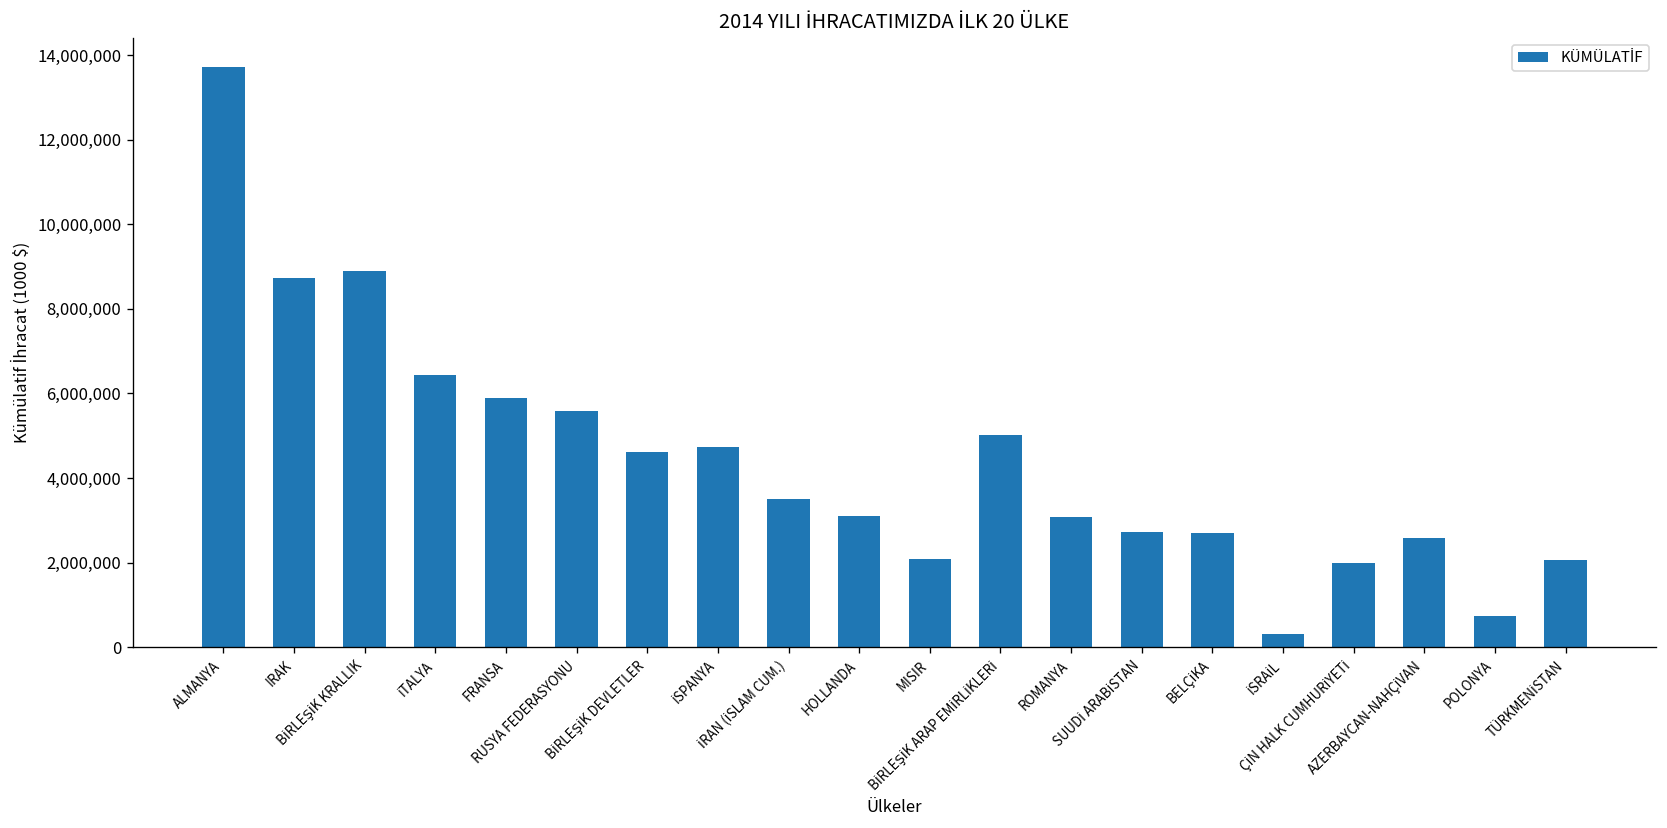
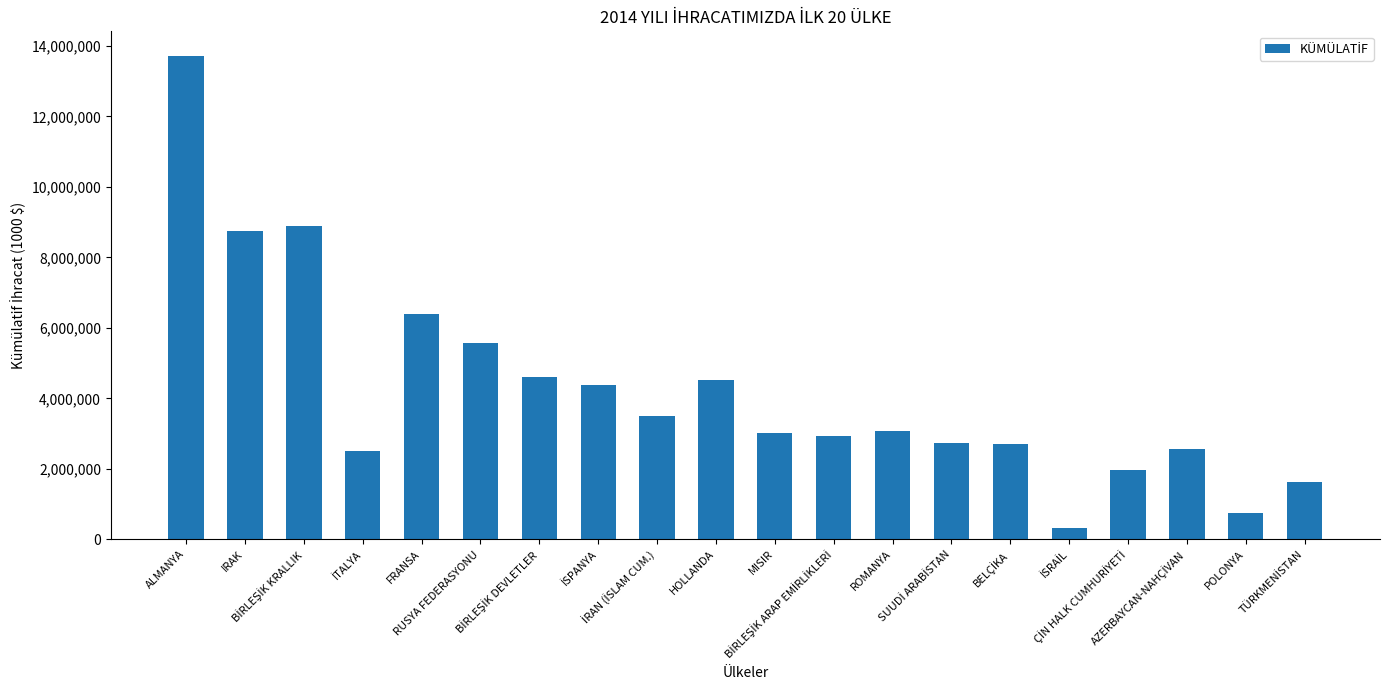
  {
    "ALMANYA": "13,700,000",
    "IRAK": "8,700,000",
    "BİRLEŞİK KRALLIK": "8,900,000",
-   "İTALYA": "6,400,000",
-   "FRANSA": "5,900,000",
+   "İTALYA": "2,500,000",
+   "FRANSA": "6,400,000",
    "RUSYA FEDERASYONU": "5,600,000",
    "BİRLEŞİK DEVLETLER": "4,600,000",
-   "İSPANYA": "4,700,000",
+   "İSPANYA": "4,400,000",
    "İRAN (İSLAM CUM.)": "3,500,000",
-   "HOLLANDA": "3,100,000",
-   "MISIR": "2,100,000",
-   "BİRLEŞİK ARAP EMİRLİKLERİ": "5,000,000",
+   "HOLLANDA": "4,500,000",
+   "MISIR": "3,000,000",
+   "BİRLEŞİK ARAP EMİRLİKLERİ": "2,900,000",
    "ROMANYA": "3,100,000",
    "SUUDİ ARABİSTAN": "2,700,000",
    "BELÇİKA": "2,700,000",
    "İSRAİL": "300,000",
    "ÇİN HALK CUMHURİYETİ": "2,000,000",
    "AZERBAYCAN-NAHÇİVAN": "2,600,000",
    "POLONYA": "700,000",
-   "TÜRKMENİSTAN": "2,100,000"
+   "TÜRKMENİSTAN": "1,600,000"
  }
